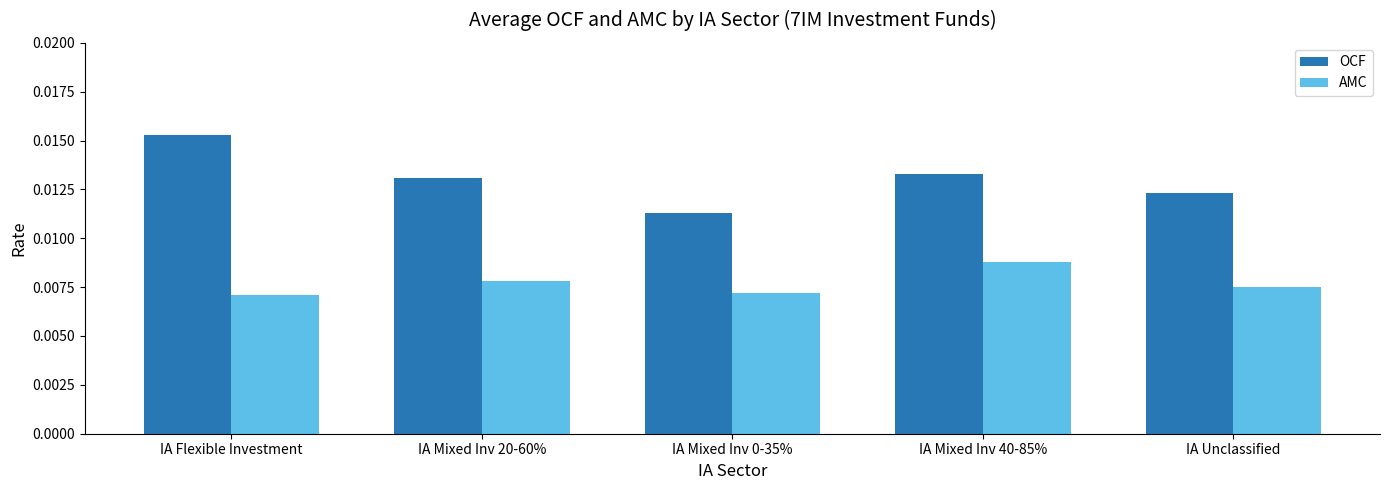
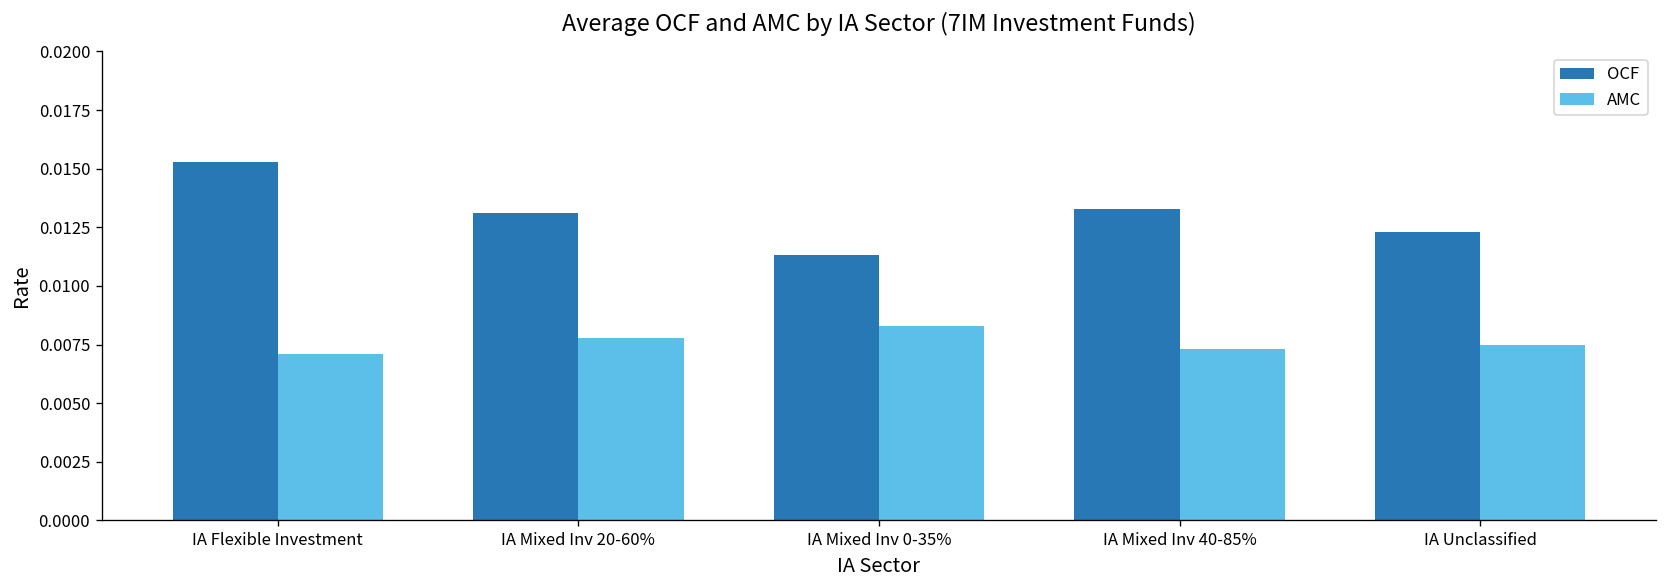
  {
    "OCF": {
      "IA Flexible Investment": 0.0153,
      "IA Mixed Inv 20-60%": 0.0131,
      "IA Mixed Inv 0-35%": 0.0113,
      "IA Mixed Inv 40-85%": 0.0133,
      "IA Unclassified": 0.0123
    },
    "AMC": {
      "IA Flexible Investment": 0.0071,
      "IA Mixed Inv 20-60%": 0.0078,
-     "IA Mixed Inv 0-35%": 0.0072,
-     "IA Mixed Inv 40-85%": 0.0088,
+     "IA Mixed Inv 0-35%": 0.0083,
+     "IA Mixed Inv 40-85%": 0.0073,
      "IA Unclassified": 0.0075
    }
  }
